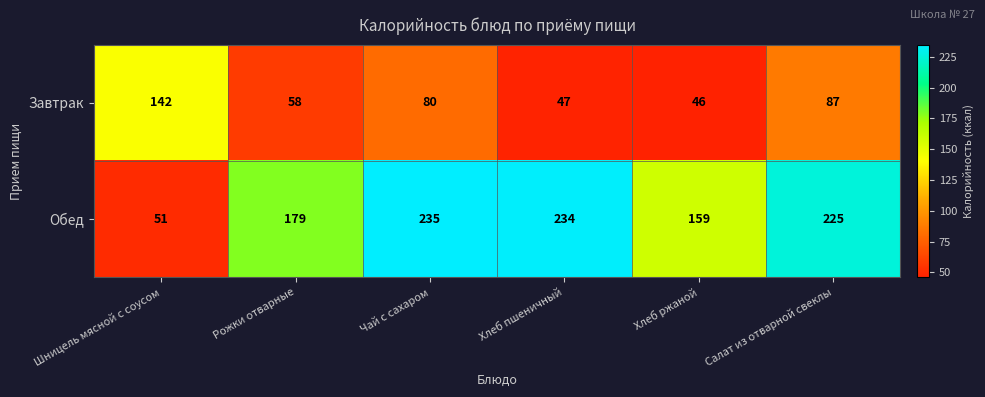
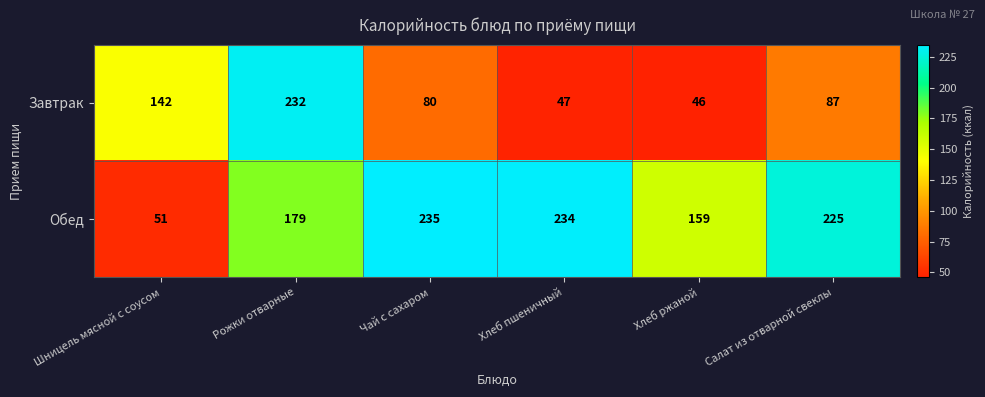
  {
    "Завтрак": {
      "Шницель мясной с соусом": 142,
-     "Рожки отварные": 58,
+     "Рожки отварные": 232,
      "Чай с сахаром": 80,
      "Хлеб пшеничный": 47,
      "Хлеб ржаной": 46,
      "Салат из отварной свеклы": 87
    },
    "Обед": {
      "Шницель мясной с соусом": 51,
      "Рожки отварные": 179,
      "Чай с сахаром": 235,
      "Хлеб пшеничный": 234,
      "Хлеб ржаной": 159,
      "Салат из отварной свеклы": 225
    }
  }
